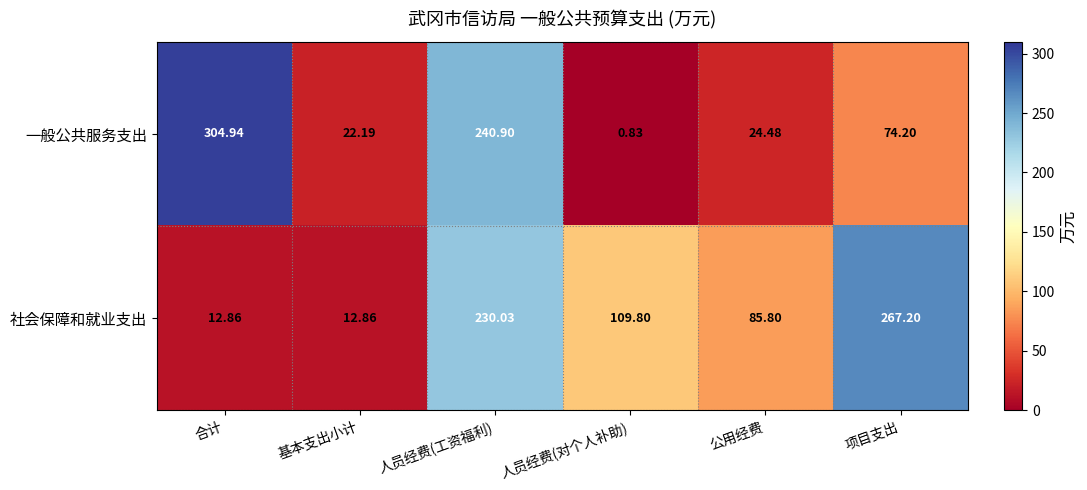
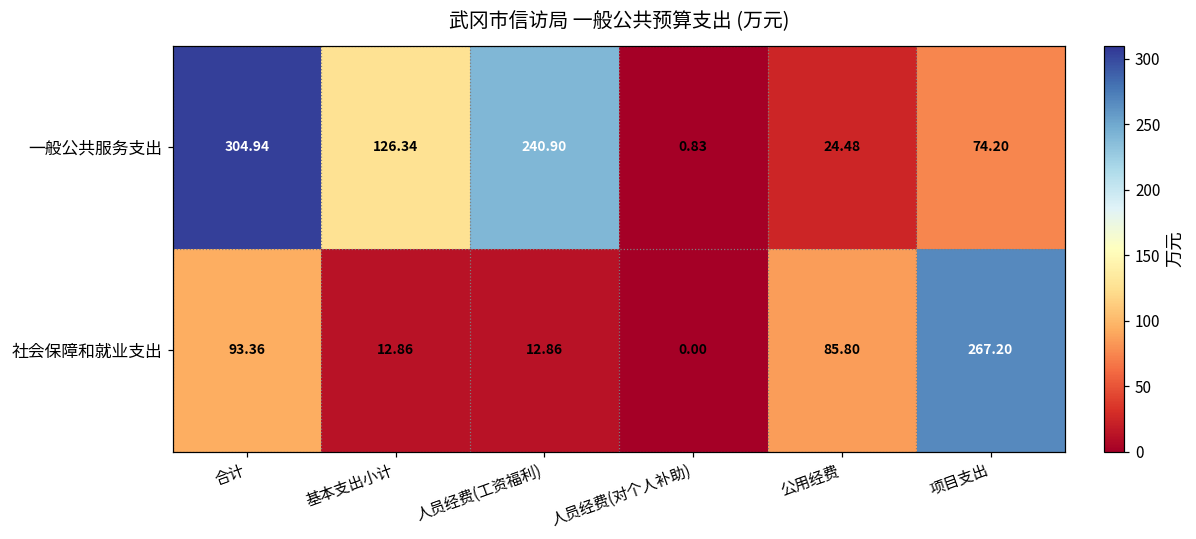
  {
    "一般公共服务支出": {
      "合计": 304.94,
-     "基本支出小计": 22.19,
+     "基本支出小计": 126.34,
      "人员经费(工资福利)": 240.90,
      "人员经费(对个人补助)": 0.83,
      "公用经费": 24.48,
      "项目支出": 74.20
    },
    "社会保障和就业支出": {
-     "合计": 12.86,
+     "合计": 93.36,
      "基本支出小计": 12.86,
-     "人员经费(工资福利)": 230.03,
-     "人员经费(对个人补助)": 109.80,
+     "人员经费(工资福利)": 12.86,
+     "人员经费(对个人补助)": 0.00,
      "公用经费": 85.80,
      "项目支出": 267.20
    }
  }
